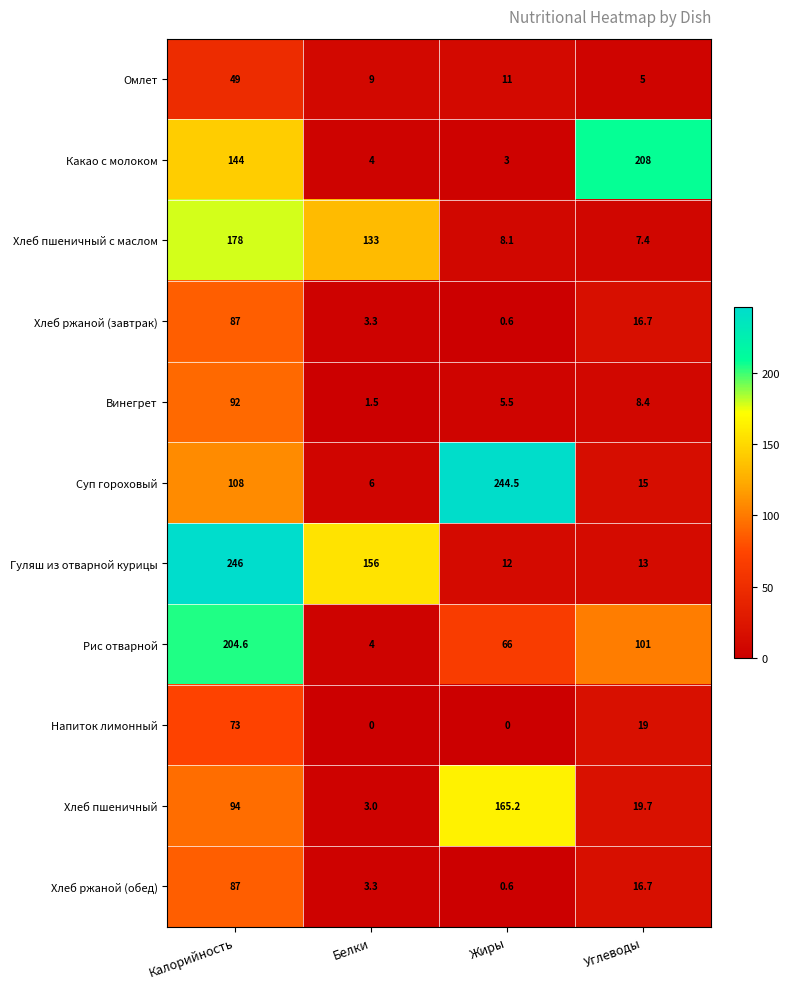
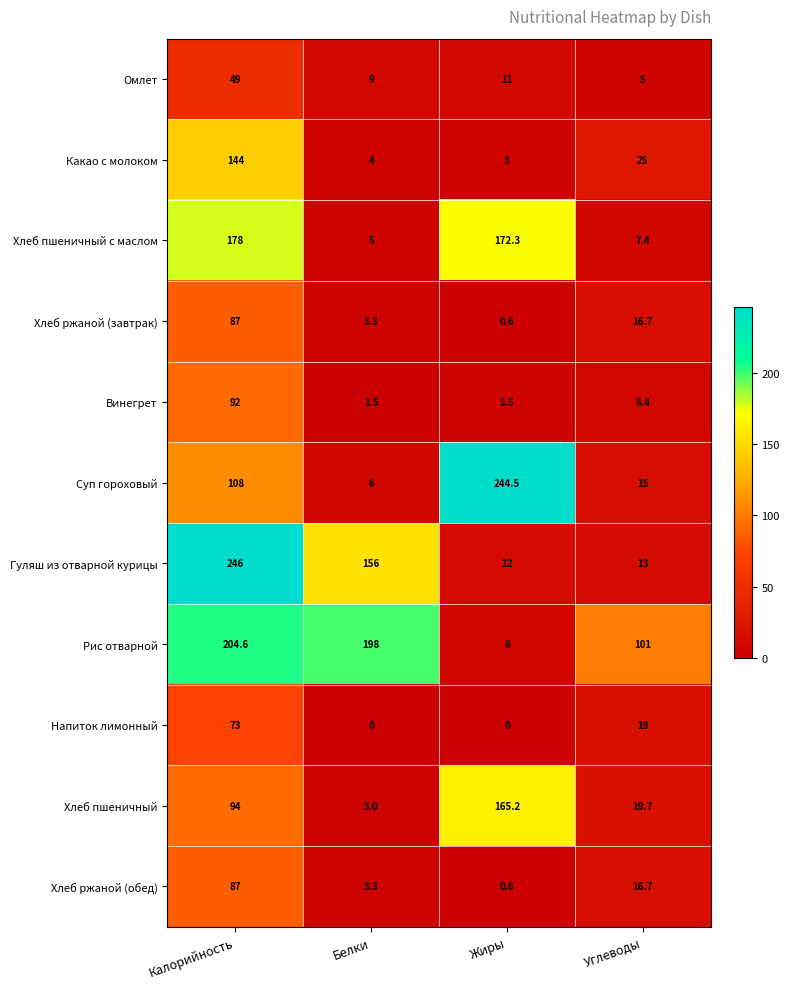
  {
    "Омлет": {
      "Калорийность": 49,
      "Белки": 9,
      "Жиры": 11,
      "Углеводы": 5
    },
    "Какао с молоком": {
      "Калорийность": 144,
      "Белки": 4,
      "Жиры": 3,
-     "Углеводы": 208
+     "Углеводы": 25
    },
    "Хлеб пшеничный с маслом": {
      "Калорийность": 178,
-     "Белки": 133,
-     "Жиры": 8.1,
+     "Белки": 5,
+     "Жиры": 172.3,
      "Углеводы": 7.4
    },
    "Хлеб ржаной (завтрак)": {
      "Калорийность": 87,
      "Белки": 3.3,
      "Жиры": 0.6,
      "Углеводы": 16.7
    },
    "Винегрет": {
      "Калорийность": 92,
      "Белки": 1.5,
      "Жиры": 5.5,
      "Углеводы": 8.4
    },
    "Суп гороховый": {
      "Калорийность": 108,
      "Белки": 6,
      "Жиры": 244.5,
      "Углеводы": 15
    },
    "Гуляш из отварной курицы": {
      "Калорийность": 246,
      "Белки": 156,
      "Жиры": 12,
      "Углеводы": 13
    },
    "Рис отварной": {
      "Калорийность": 204.6,
-     "Белки": 4,
-     "Жиры": 66,
+     "Белки": 198,
+     "Жиры": 6,
      "Углеводы": 101
    },
    "Напиток лимонный": {
      "Калорийность": 73,
      "Белки": 0,
      "Жиры": 0,
      "Углеводы": 19
    },
    "Хлеб пшеничный": {
      "Калорийность": 94,
      "Белки": 3.0,
      "Жиры": 165.2,
      "Углеводы": 19.7
    },
    "Хлеб ржаной (обед)": {
      "Калорийность": 87,
      "Белки": 3.3,
      "Жиры": 0.6,
      "Углеводы": 16.7
    }
  }
